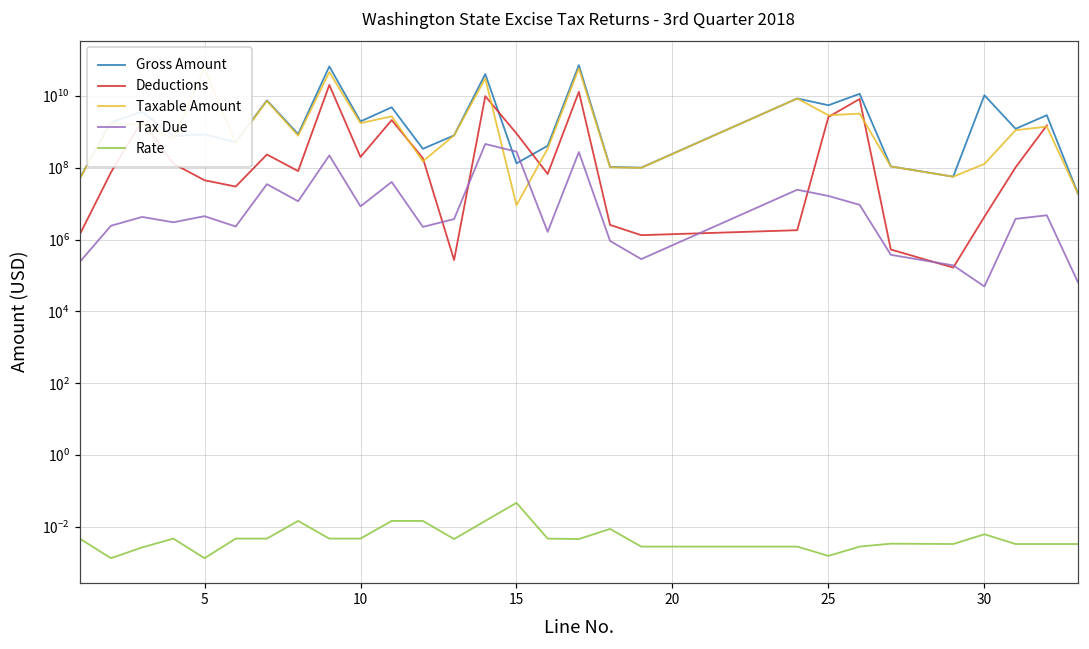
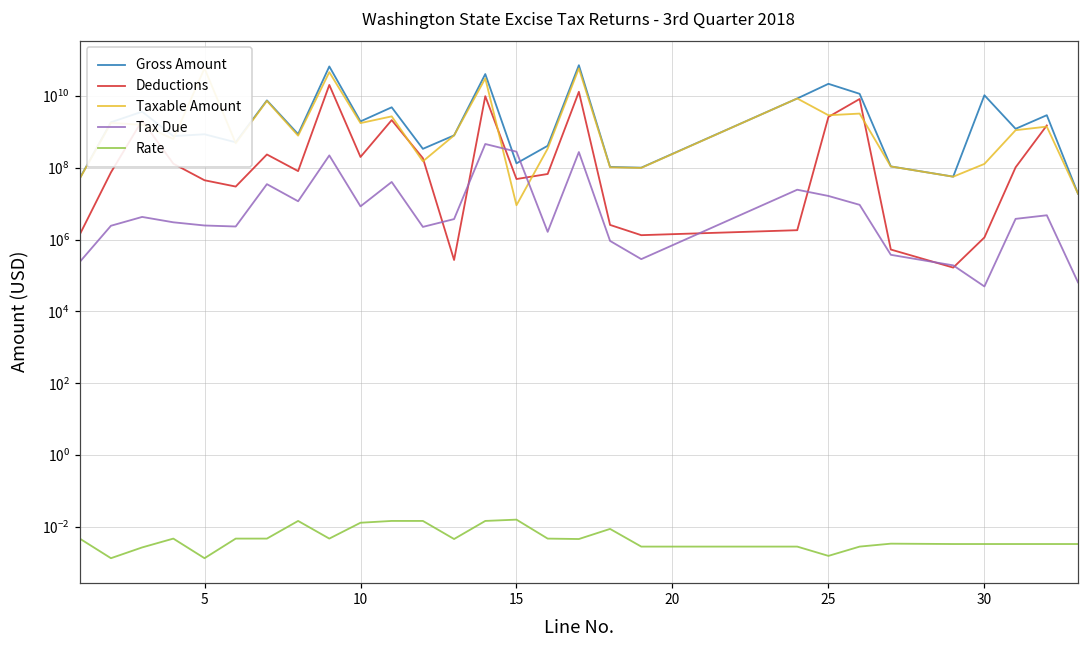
  {
    "Gross Amount": {
      "15": 130000000,
-     "25": 5000000000,
+     "25": 20000000000,
      "30": 10000000000
    },
    "Deductions": {
      "5": 40000000,
      "10": 200000000,
-     "15": 900000000,
-     "30": 4000000
+     "15": 50000000,
+     "30": 1100000
    },
    "Taxable Amount": {
      "15": 9000000,
      "30": 130000000
    },
    "Tax Due": {
-     "5": 4000000,
+     "5": 2000000,
      "10": 8000000,
      "15": 300000000,
      "25": 20000000,
      "30": 50000
    },
    "Rate": {
      "5": 0.0014,
-     "10": 0.005,
-     "15": 0.05,
+     "10": 0.013,
+     "15": 0.02,
      "25": 0.002,
-     "30": 0.006
+     "30": 0.003
    }
  }
